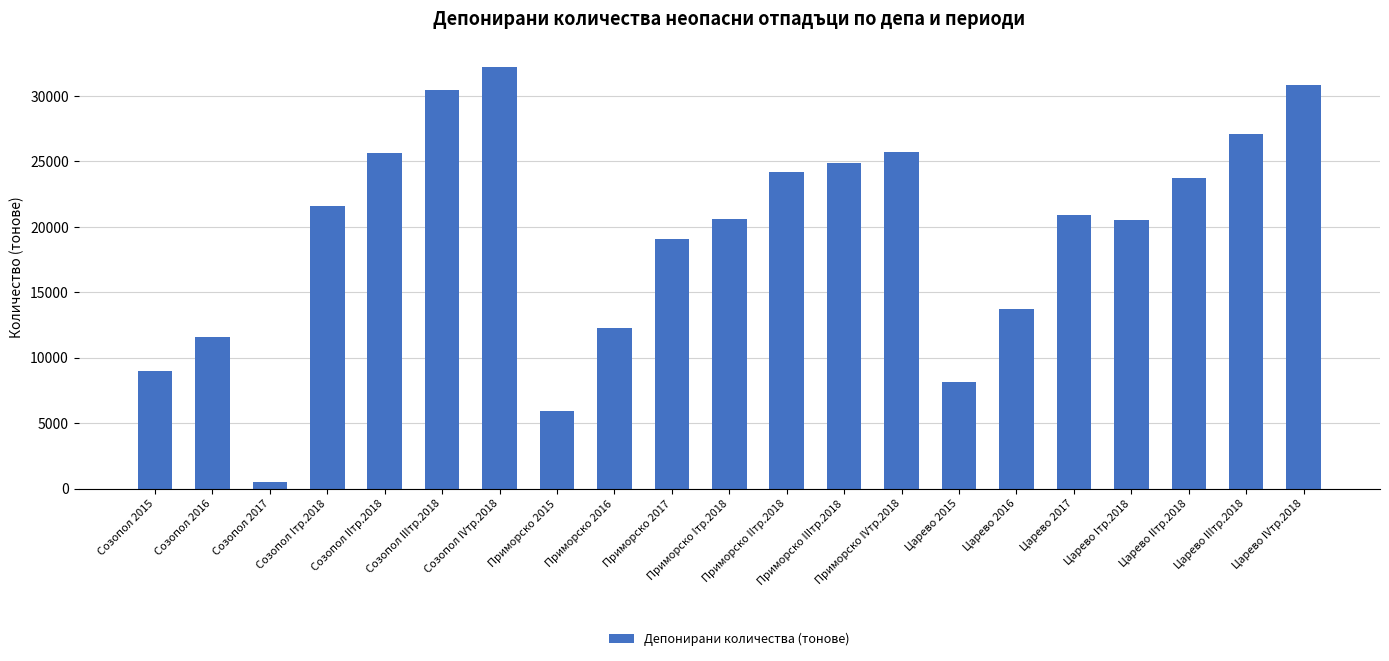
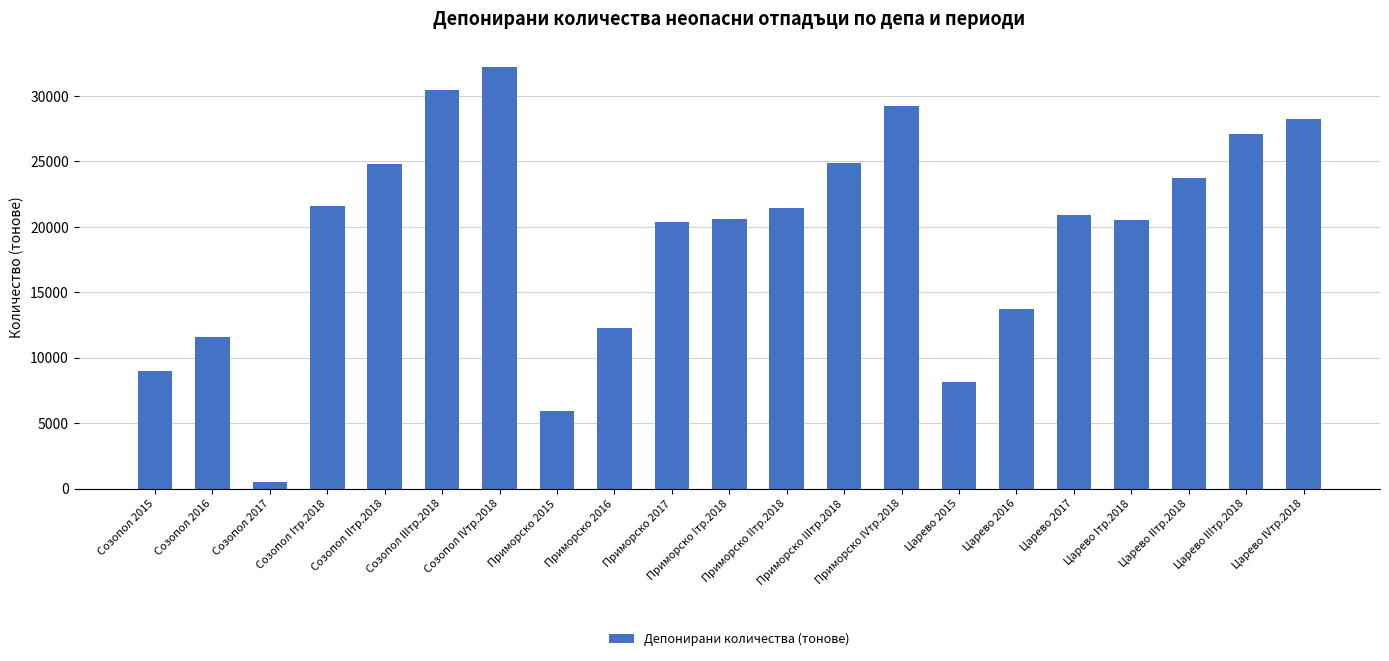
  {
    "Созопол 2015": 9000,
    "Созопол 2016": 11600,
    "Созопол 2017": 500,
    "Созопол Iтр.2018": 21600,
-   "Созопол IIтр.2018": 25700,
+   "Созопол IIтр.2018": 24800,
    "Созопол IIIтр.2018": 30500,
    "Созопол IVтр.2018": 32200,
    "Приморско 2015": 5900,
    "Приморско 2016": 12300,
-   "Приморско 2017": 19100,
+   "Приморско 2017": 20300,
    "Приморско Iтр.2018": 20600,
-   "Приморско IIтр.2018": 24200,
+   "Приморско IIтр.2018": 21400,
    "Приморско IIIтр.2018": 24900,
-   "Приморско IVтр.2018": 25700,
+   "Приморско IVтр.2018": 29200,
    "Царево 2015": 8200,
    "Царево 2016": 13700,
    "Царево 2017": 20900,
    "Царево Iтр.2018": 20500,
    "Царево IIтр.2018": 23800,
    "Царево IIIтр.2018": 27100,
-   "Царево IVтр.2018": 30800
+   "Царево IVтр.2018": 28200
  }
